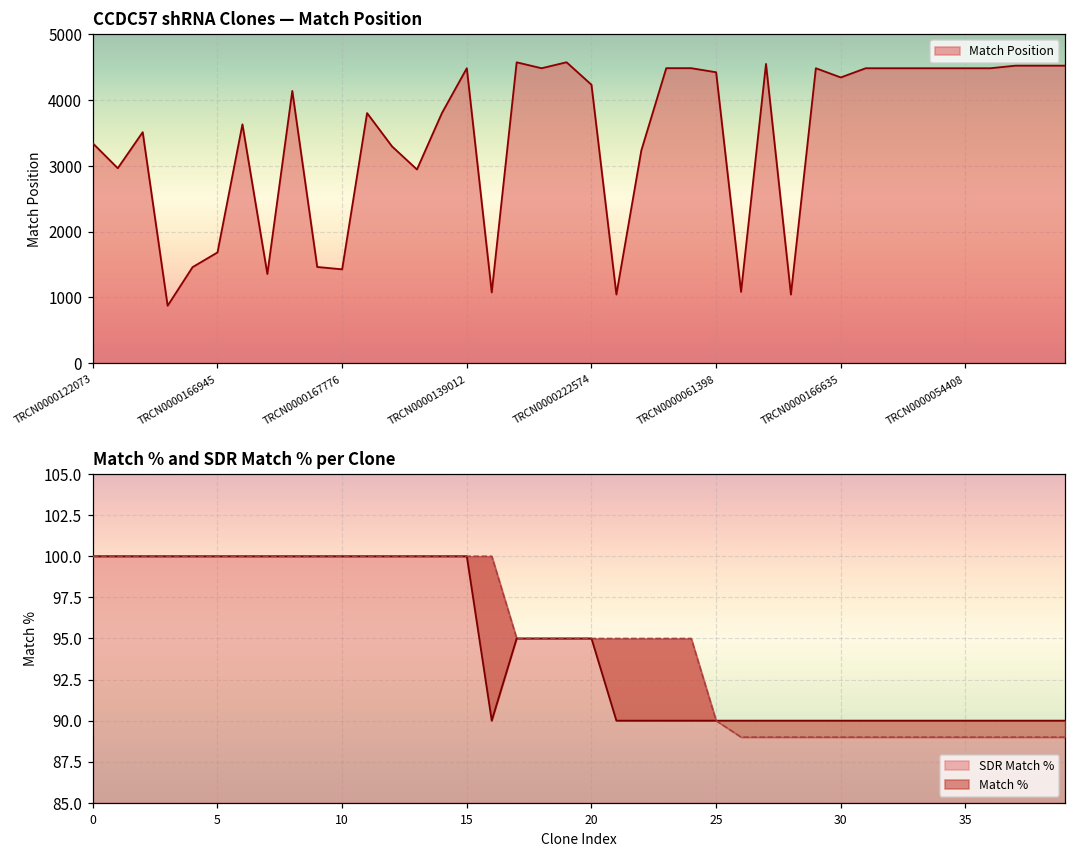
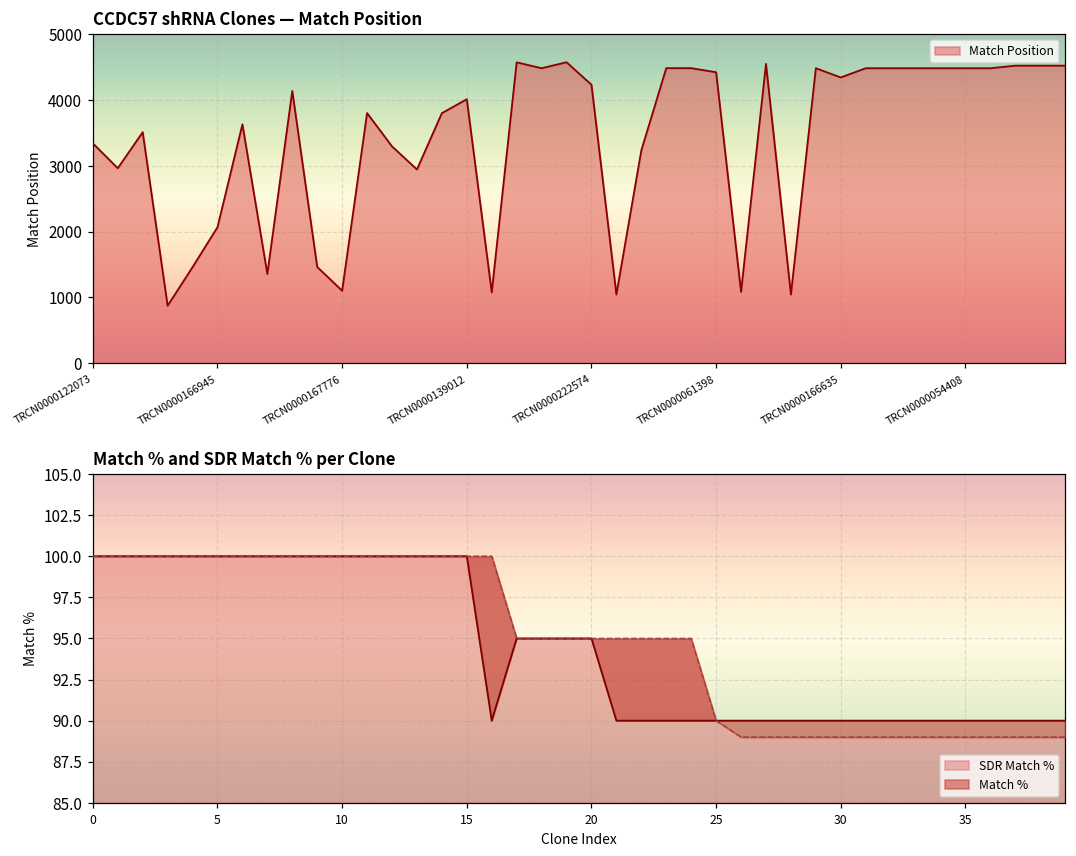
  {
    "CCDC57 shRNA Clones — Match Position": {
      "TRCN0000122073": 3300,
-     "TRCN0000166945": 1700,
-     "TRCN0000167776": 1400,
-     "TRCN0000139012": 4500,
+     "TRCN0000166945": 2100,
+     "TRCN0000167776": 1100,
+     "TRCN0000139012": 4000,
      "TRCN0000222574": 4200,
      "TRCN0000061398": 4400,
      "TRCN0000166635": 4300,
      "TRCN0000054408": 4500
    },
    "Match % and SDR Match % per Clone": {
      "SDR Match %": {
        "30": 89.0,
        "35": 89.0
      }
    }
  }
